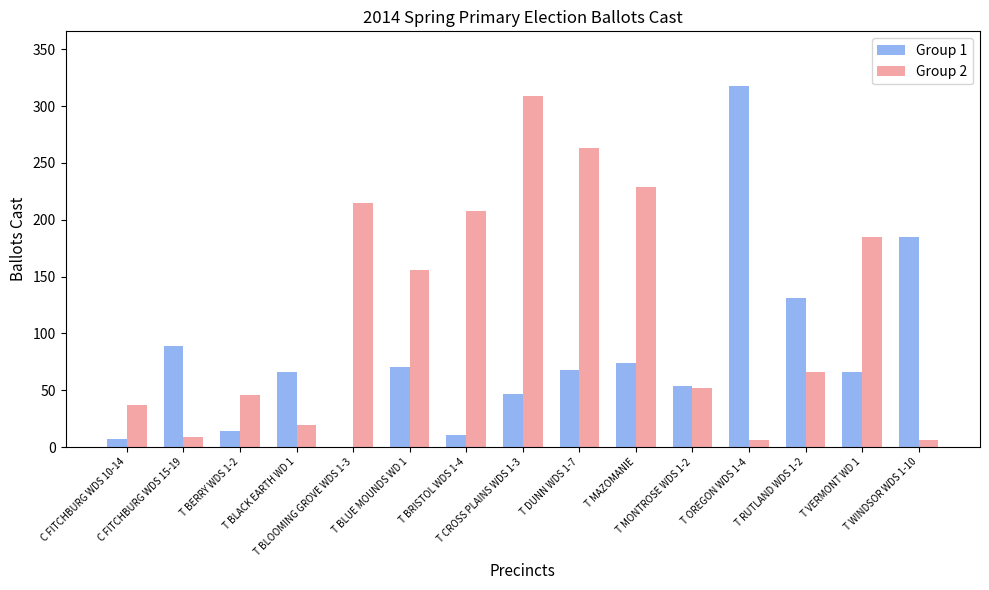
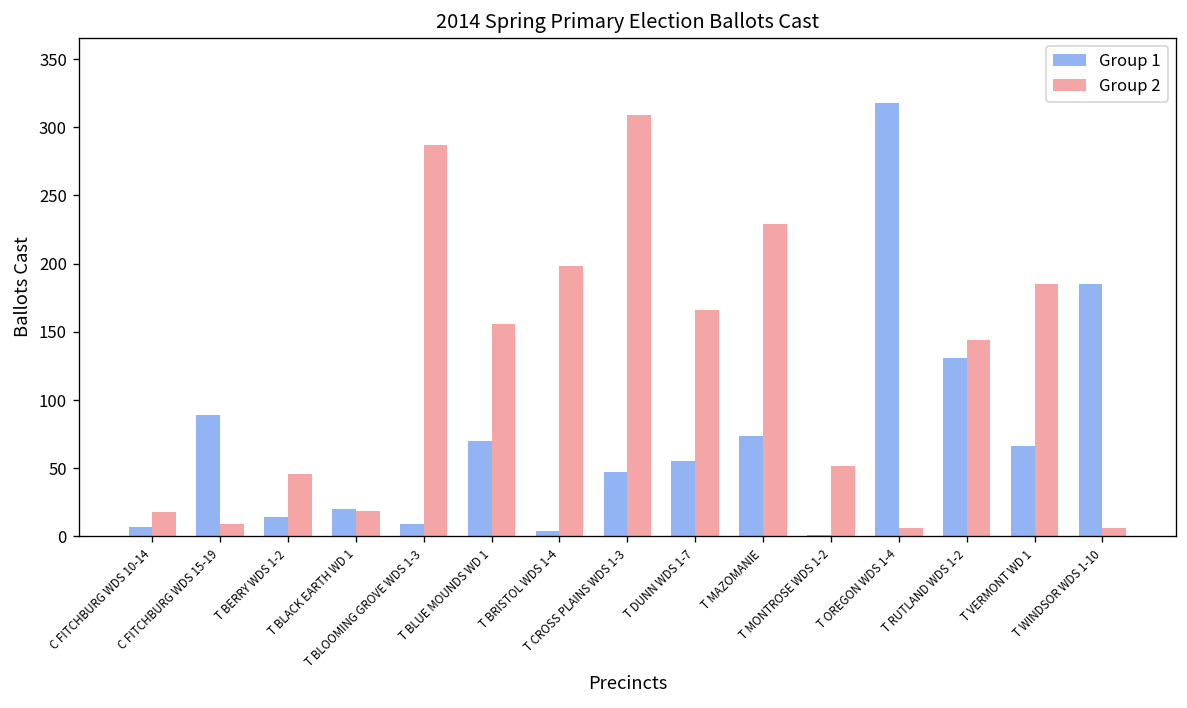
  {
    "Group 1": {
      "C FITCHBURG WDS 10-14": 7,
      "C FITCHBURG WDS 15-19": 89,
      "T BERRY WDS 1-2": 14,
-     "T BLACK EARTH WD 1": 66,
-     "T BLOOMING GROVE WDS 1-3": 0,
+     "T BLACK EARTH WD 1": 20,
+     "T BLOOMING GROVE WDS 1-3": 9,
      "T BLUE MOUNDS WD 1": 70,
-     "T BRISTOL WDS 1-4": 11,
+     "T BRISTOL WDS 1-4": 4,
      "T CROSS PLAINS WDS 1-3": 47,
-     "T DUNN WDS 1-7": 68,
+     "T DUNN WDS 1-7": 55,
      "T MAZOMANIE": 74,
-     "T MONTROSE WDS 1-2": 54,
+     "T MONTROSE WDS 1-2": 1,
      "T OREGON WDS 1-4": 318,
      "T RUTLAND WDS 1-2": 131,
      "T VERMONT WD 1": 66,
      "T WINDSOR WDS 1-10": 185
    },
    "Group 2": {
-     "C FITCHBURG WDS 10-14": 37,
+     "C FITCHBURG WDS 10-14": 18,
      "C FITCHBURG WDS 15-19": 9,
      "T BERRY WDS 1-2": 46,
      "T BLACK EARTH WD 1": 19,
-     "T BLOOMING GROVE WDS 1-3": 215,
+     "T BLOOMING GROVE WDS 1-3": 287,
      "T BLUE MOUNDS WD 1": 156,
-     "T BRISTOL WDS 1-4": 208,
+     "T BRISTOL WDS 1-4": 198,
      "T CROSS PLAINS WDS 1-3": 309,
-     "T DUNN WDS 1-7": 263,
+     "T DUNN WDS 1-7": 166,
      "T MAZOMANIE": 229,
      "T MONTROSE WDS 1-2": 52,
      "T OREGON WDS 1-4": 6,
-     "T RUTLAND WDS 1-2": 66,
+     "T RUTLAND WDS 1-2": 144,
      "T VERMONT WD 1": 185,
      "T WINDSOR WDS 1-10": 6
    }
  }
